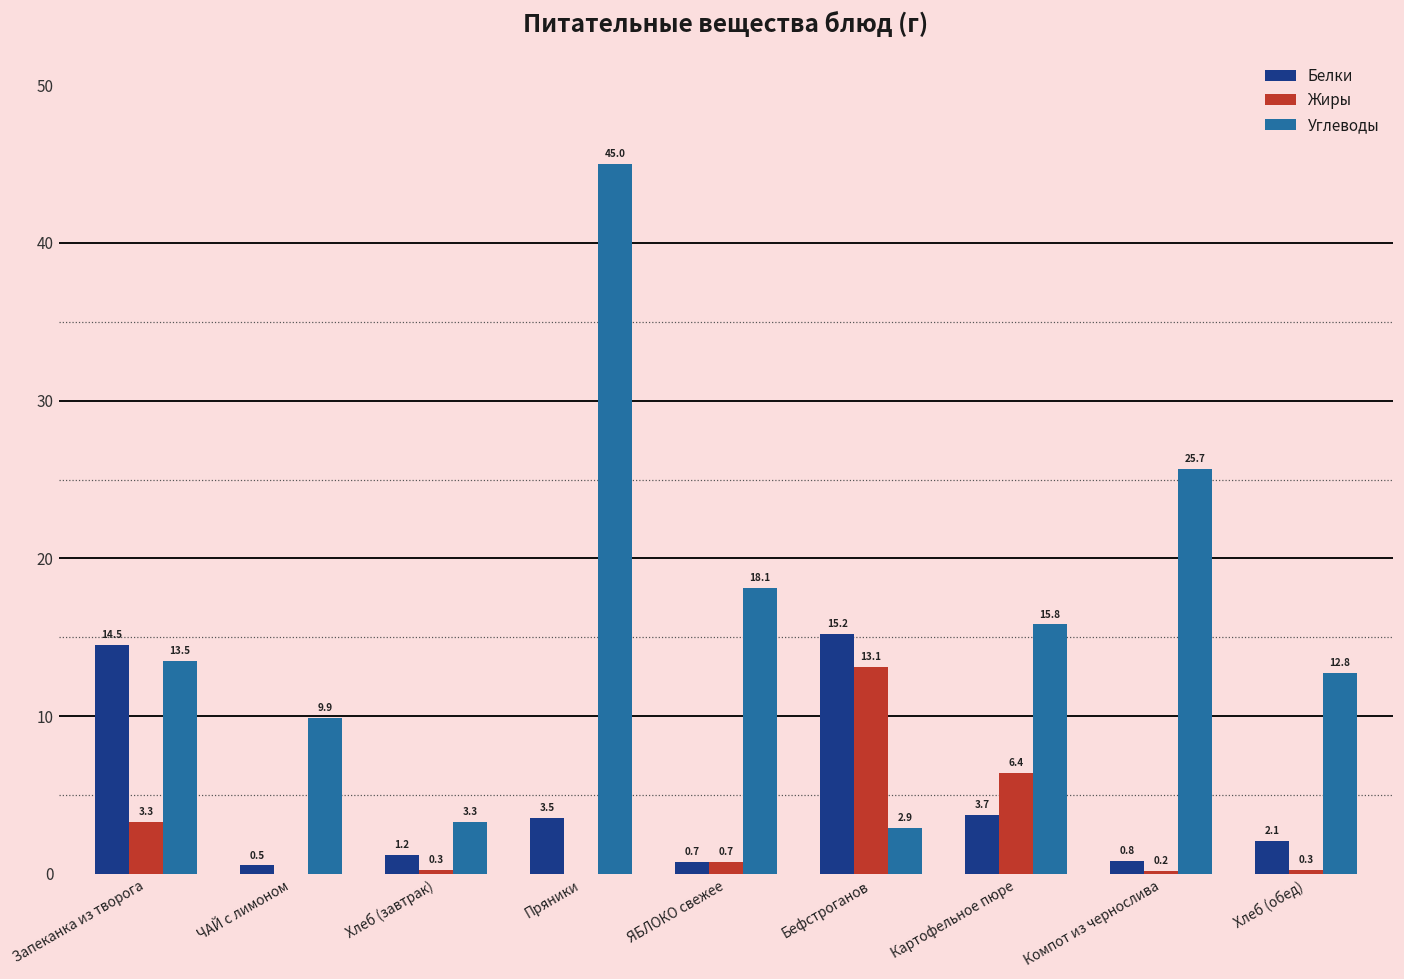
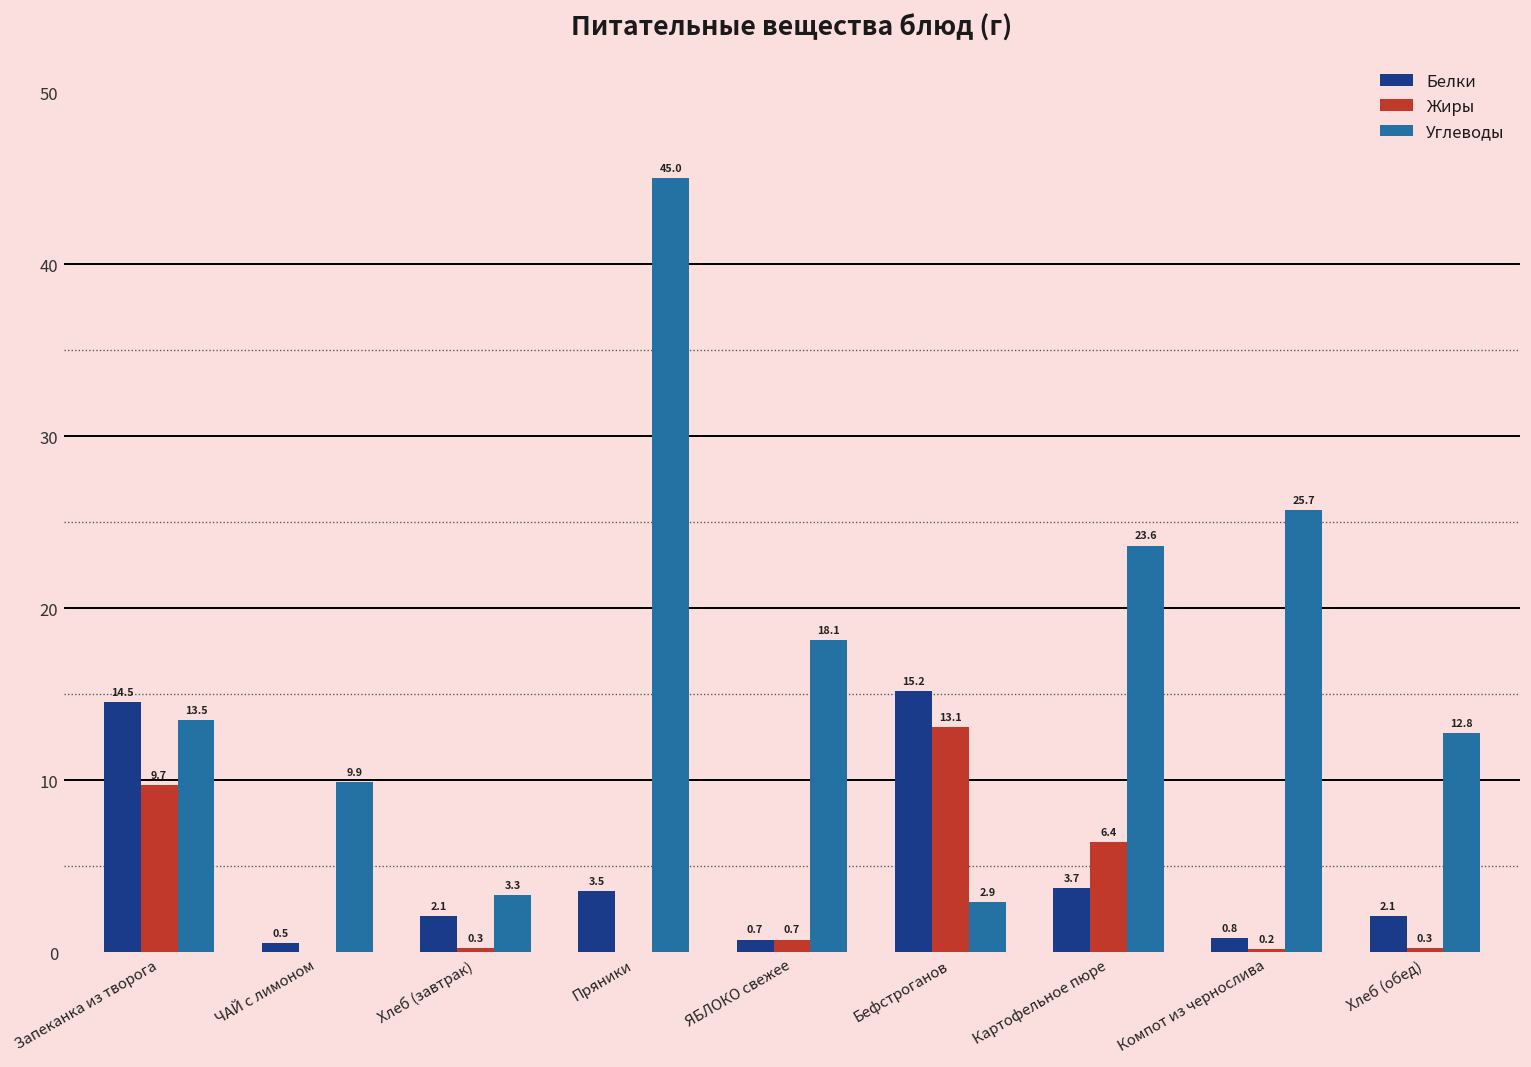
  {
    "Белки": {
      "Запеканка из творога": 14.5,
      "ЧАЙ с лимоном": 0.5,
-     "Хлеб (завтрак)": 1.2,
+     "Хлеб (завтрак)": 2.1,
      "Пряники": 3.5,
      "ЯБЛОКО свежее": 0.7,
      "Бефстроганов": 15.2,
      "Картофельное пюре": 3.7,
      "Компот из чернослива": 0.8,
      "Хлеб (обед)": 2.1
    },
    "Жиры": {
-     "Запеканка из творога": 3.3,
+     "Запеканка из творога": 9.7,
      "Хлеб (завтрак)": 0.3,
      "ЯБЛОКО свежее": 0.7,
      "Бефстроганов": 13.1,
      "Картофельное пюре": 6.4,
      "Компот из чернослива": 0.2,
      "Хлеб (обед)": 0.3
    },
    "Углеводы": {
      "Запеканка из творога": 13.5,
      "ЧАЙ с лимоном": 9.9,
      "Хлеб (завтрак)": 3.3,
      "Пряники": 45.0,
      "ЯБЛОКО свежее": 18.1,
      "Бефстроганов": 2.9,
-     "Картофельное пюре": 15.8,
+     "Картофельное пюре": 23.6,
      "Компот из чернослива": 25.7,
      "Хлеб (обед)": 12.8
    }
  }
